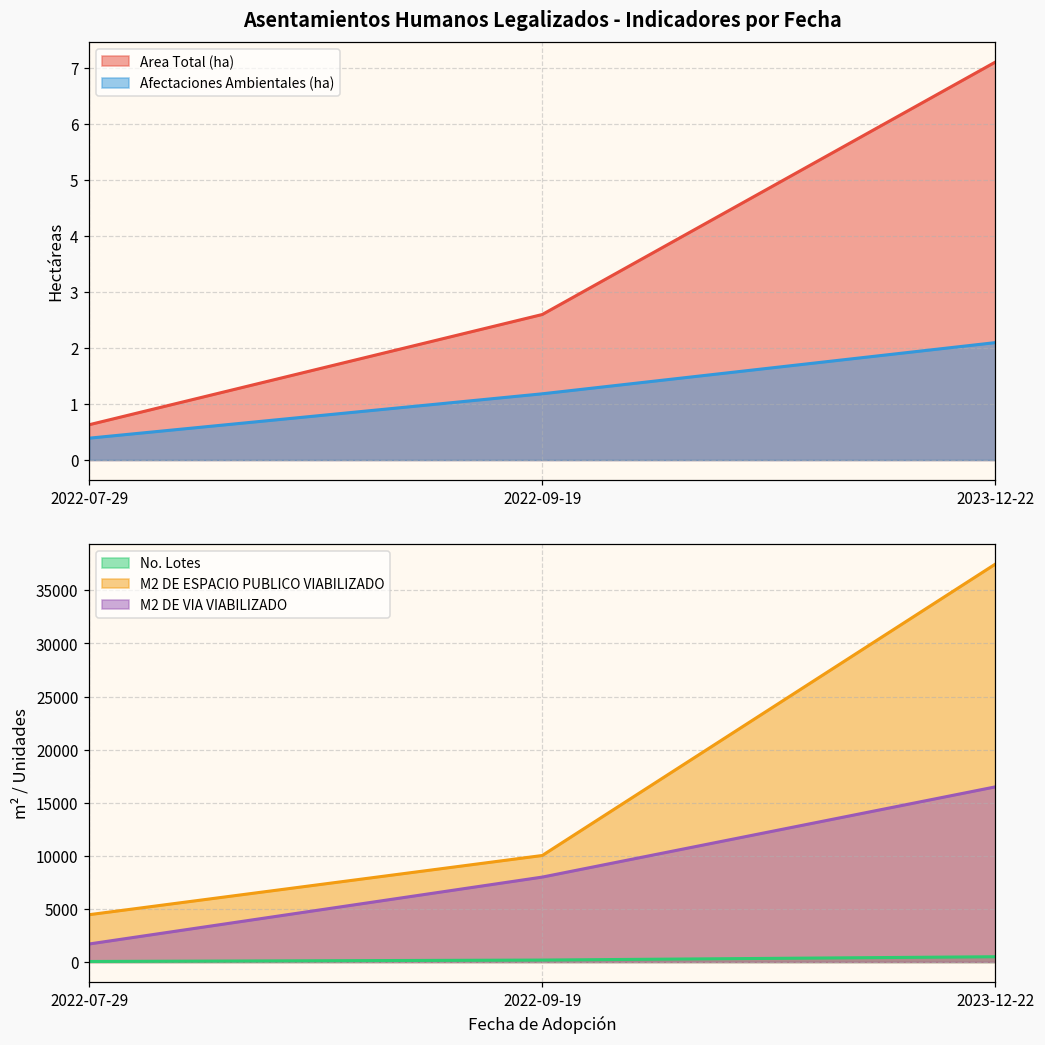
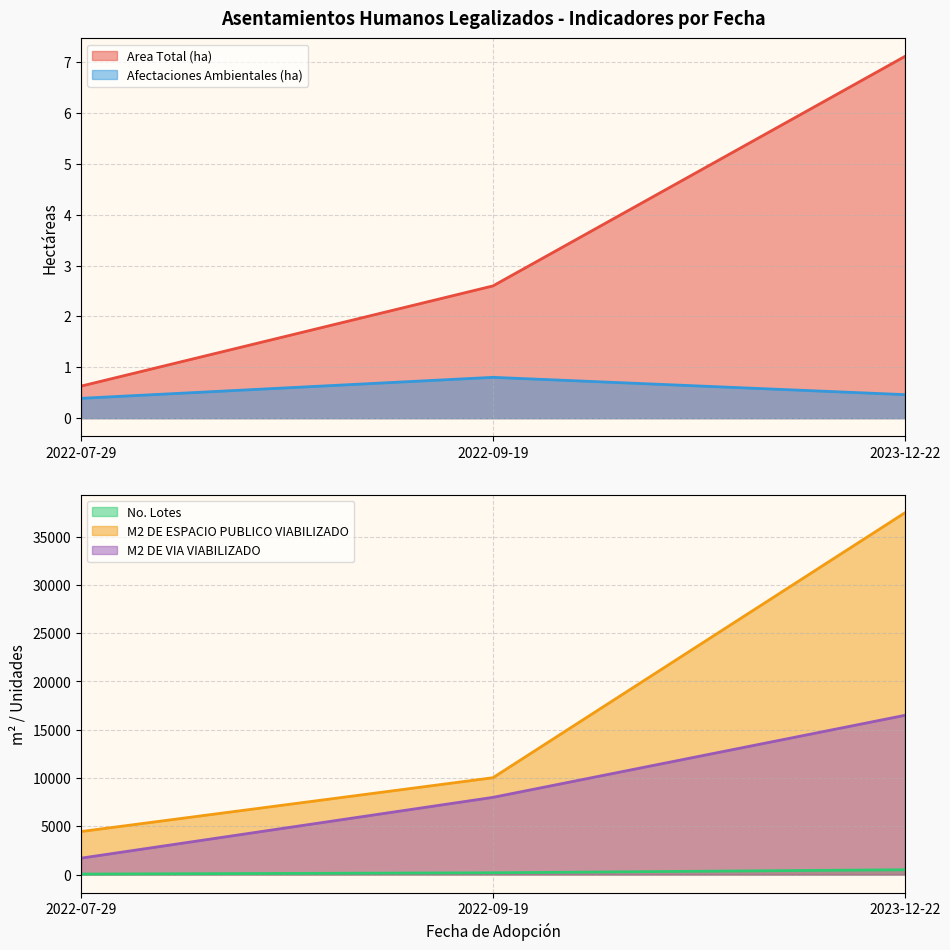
  {
    "Asentamientos Humanos Legalizados - Indicadores por Fecha": {
      "Area Total (ha)": {
        "2022-07-29": 0.6,
        "2022-09-19": 2.6,
        "2023-12-22": 7.1
      },
      "Afectaciones Ambientales (ha)": {
        "2022-07-29": 0.4,
-       "2022-09-19": 1.2,
-       "2023-12-22": 2.1
+       "2022-09-19": 0.8,
+       "2023-12-22": 0.5
      }
    }
  }
